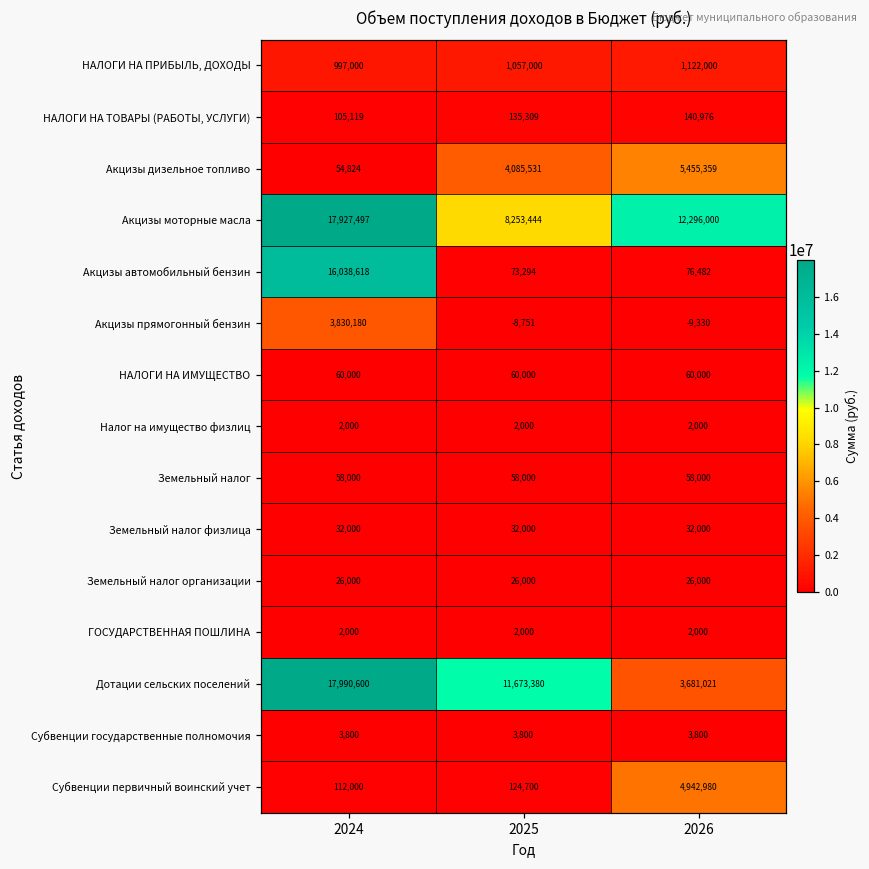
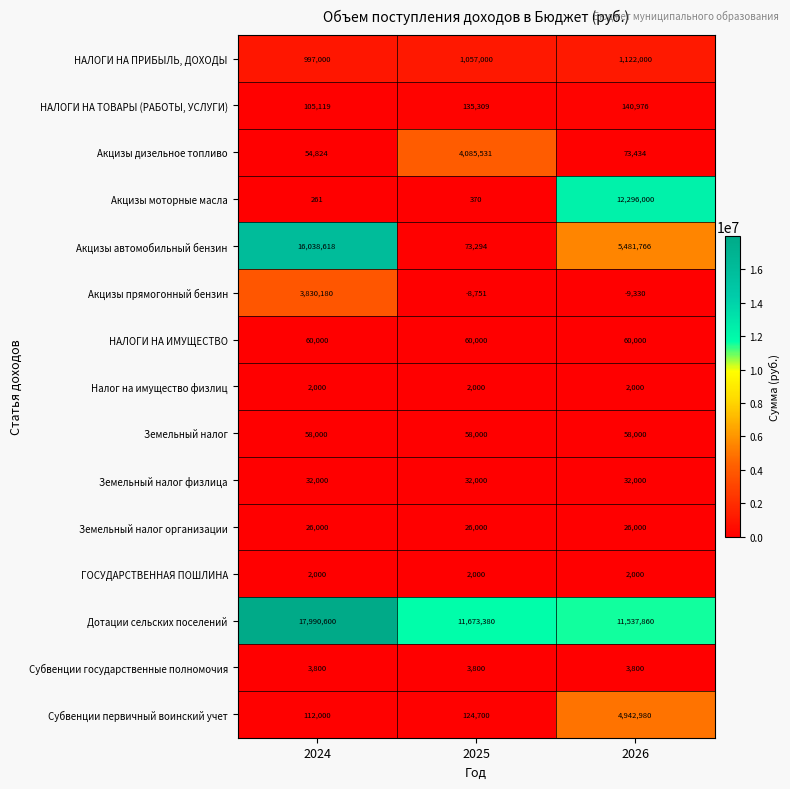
  {
    "НАЛОГИ НА ПРИБЫЛЬ, ДОХОДЫ": {
      "2024": "997,000",
      "2025": "1,057,000",
      "2026": "1,122,000"
    },
    "НАЛОГИ НА ТОВАРЫ (РАБОТЫ, УСЛУГИ)": {
      "2024": "105,119",
      "2025": "135,309",
      "2026": "140,976"
    },
    "Акцизы дизельное топливо": {
      "2024": "54,824",
      "2025": "4,085,531",
-     "2026": "5,455,359"
+     "2026": "73,434"
    },
    "Акцизы моторные масла": {
-     "2024": "17,927,497",
-     "2025": "8,253,444",
+     "2024": "261",
+     "2025": "370",
      "2026": "12,296,000"
    },
    "Акцизы автомобильный бензин": {
      "2024": "16,038,618",
      "2025": "73,294",
-     "2026": "76,482"
+     "2026": "5,481,766"
    },
    "Акцизы прямогонный бензин": {
      "2024": "3,830,180",
      "2025": "-8,751",
      "2026": "-9,330"
    },
    "НАЛОГИ НА ИМУЩЕСТВО": {
      "2024": "60,000",
      "2025": "60,000",
      "2026": "60,000"
    },
    "Налог на имущество физлиц": {
      "2024": "2,000",
      "2025": "2,000",
      "2026": "2,000"
    },
    "Земельный налог": {
      "2024": "58,000",
      "2025": "58,000",
      "2026": "58,000"
    },
    "Земельный налог физлица": {
      "2024": "32,000",
      "2025": "32,000",
      "2026": "32,000"
    },
    "Земельный налог организации": {
      "2024": "26,000",
      "2025": "26,000",
      "2026": "26,000"
    },
    "ГОСУДАРСТВЕННАЯ ПОШЛИНА": {
      "2024": "2,000",
      "2025": "2,000",
      "2026": "2,000"
    },
    "Дотации сельских поселений": {
      "2024": "17,990,600",
      "2025": "11,673,380",
-     "2026": "3,681,021"
+     "2026": "11,537,860"
    },
    "Субвенции государственные полномочия": {
      "2024": "3,800",
      "2025": "3,800",
      "2026": "3,800"
    },
    "Субвенции первичный воинский учет": {
      "2024": "112,000",
      "2025": "124,700",
      "2026": "4,942,980"
    }
  }
